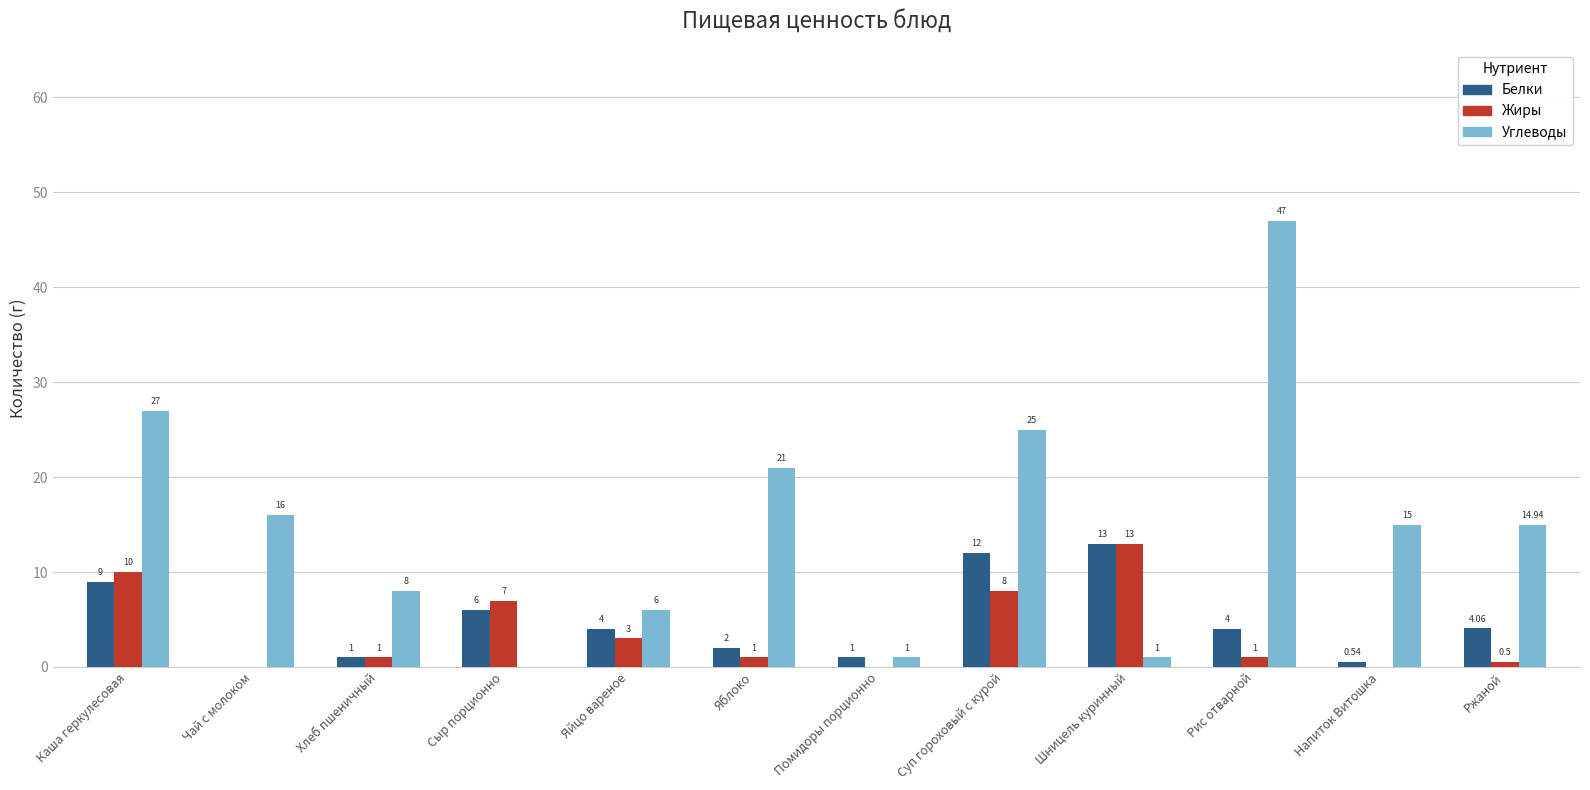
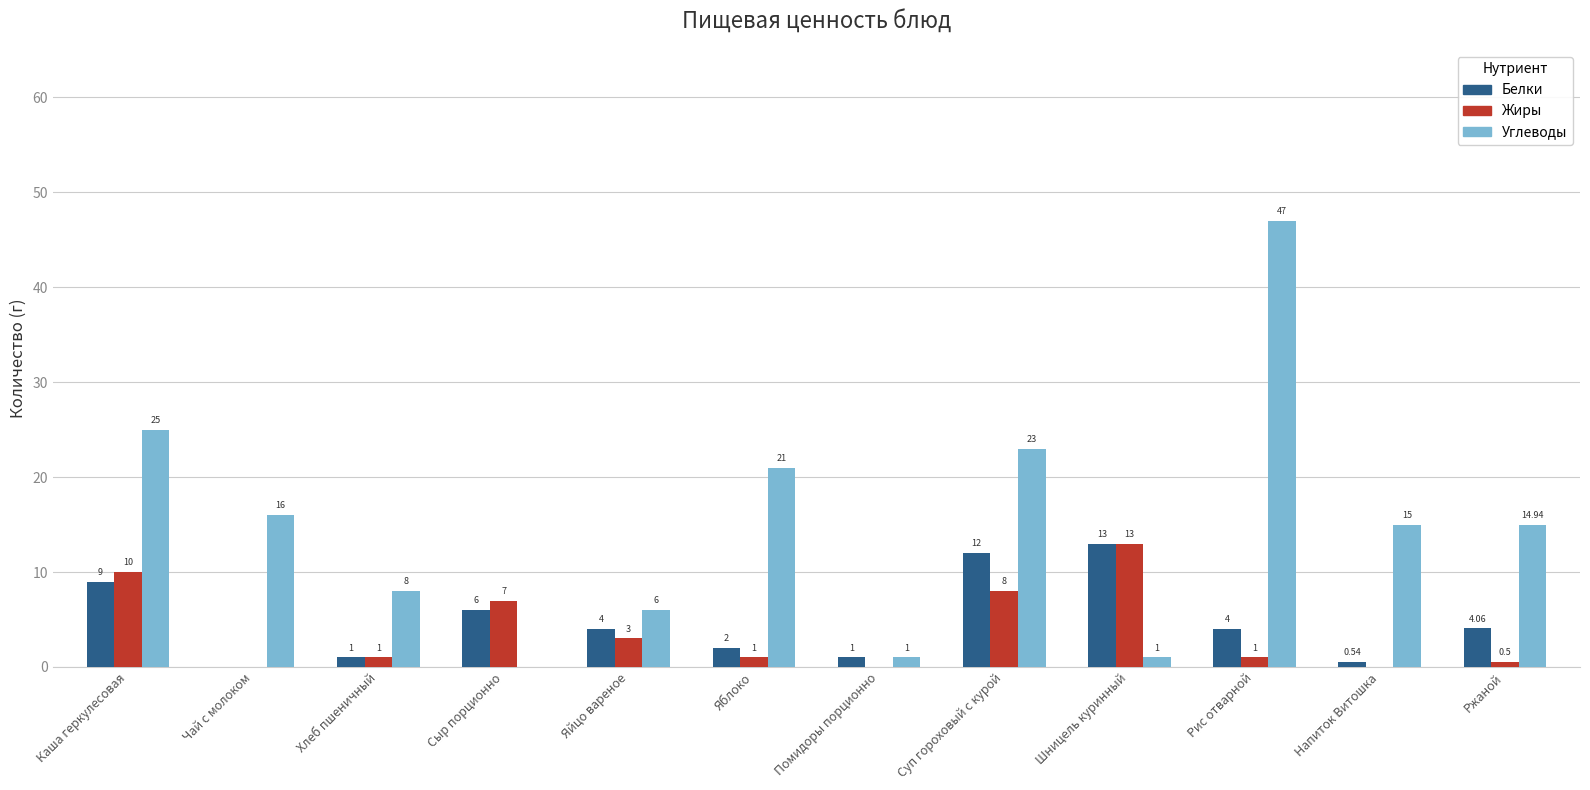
  {
    "Белки": {
      "Каша геркулесовая": 9,
      "Хлеб пшеничный": 1,
      "Сыр порционно": 6,
      "Яйцо вареное": 4,
      "Яблоко": 2,
      "Помидоры порционно": 1,
      "Суп гороховый с курой": 12,
      "Шницель куринный": 13,
      "Рис отварной": 4,
      "Напиток Витошка": 0.54,
      "Ржаной": 4.06
    },
    "Жиры": {
      "Каша геркулесовая": 10,
      "Хлеб пшеничный": 1,
      "Сыр порционно": 7,
      "Яйцо вареное": 3,
      "Яблоко": 1,
      "Суп гороховый с курой": 8,
      "Шницель куринный": 13,
      "Рис отварной": 1,
      "Ржаной": 0.5
    },
    "Углеводы": {
-     "Каша геркулесовая": 27,
+     "Каша геркулесовая": 25,
      "Чай с молоком": 16,
      "Хлеб пшеничный": 8,
      "Яйцо вареное": 6,
      "Яблоко": 21,
      "Помидоры порционно": 1,
-     "Суп гороховый с курой": 25,
+     "Суп гороховый с курой": 23,
      "Шницель куринный": 1,
      "Рис отварной": 47,
      "Напиток Витошка": 15,
      "Ржаной": 14.94
    }
  }
